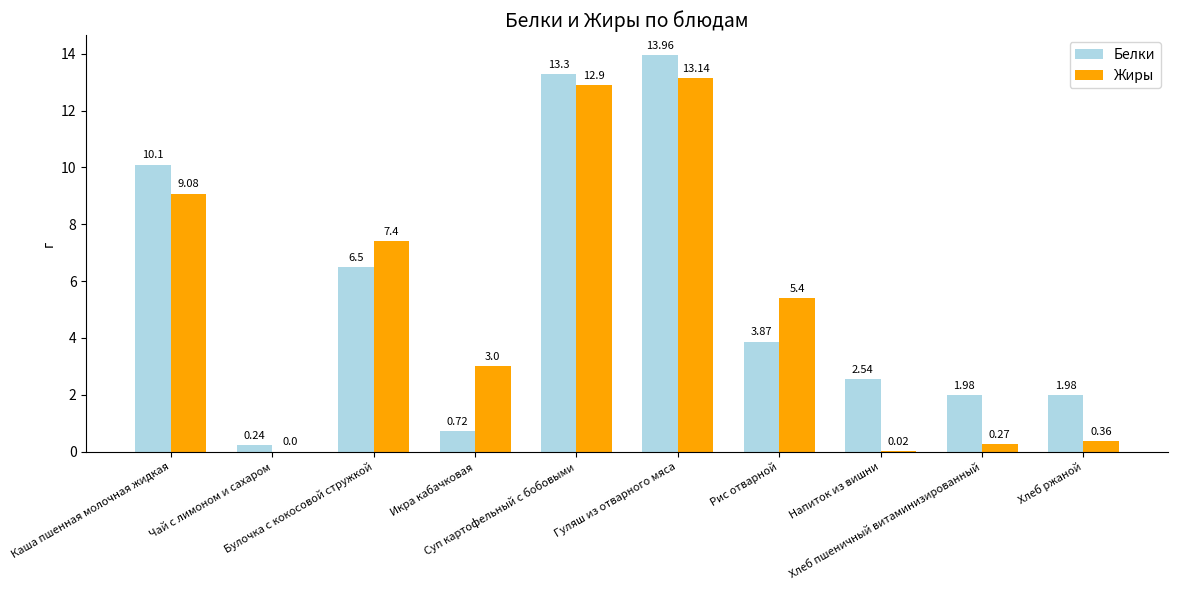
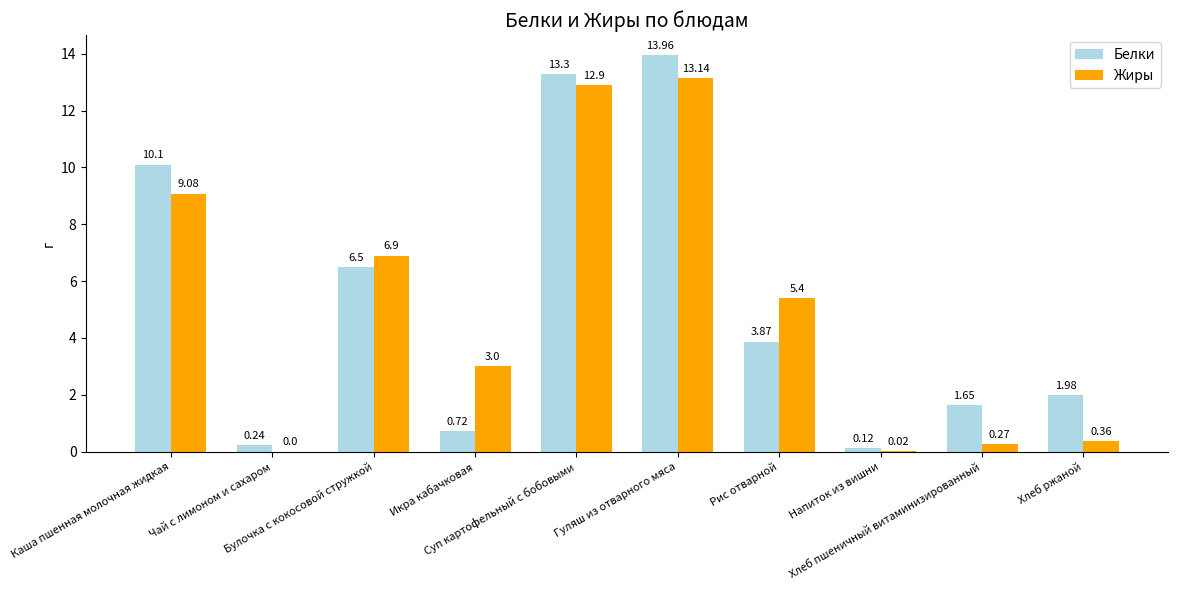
  {
    "Белки": {
      "Каша пшенная молочная жидкая": 10.1,
      "Чай с лимоном и сахаром": 0.24,
      "Булочка с кокосовой стружкой": 6.5,
      "Икра кабачковая": 0.72,
      "Суп картофельный с бобовыми": 13.3,
      "Гуляш из отварного мяса": 13.96,
      "Рис отварной": 3.87,
-     "Напиток из вишни": 2.54,
-     "Хлеб пшеничный витаминизированный": 1.98,
+     "Напиток из вишни": 0.12,
+     "Хлеб пшеничный витаминизированный": 1.65,
      "Хлеб ржаной": 1.98
    },
    "Жиры": {
      "Каша пшенная молочная жидкая": 9.08,
      "Чай с лимоном и сахаром": 0.0,
-     "Булочка с кокосовой стружкой": 7.4,
+     "Булочка с кокосовой стружкой": 6.9,
      "Икра кабачковая": 3.0,
      "Суп картофельный с бобовыми": 12.9,
      "Гуляш из отварного мяса": 13.14,
      "Рис отварной": 5.4,
      "Напиток из вишни": 0.02,
      "Хлеб пшеничный витаминизированный": 0.27,
      "Хлеб ржаной": 0.36
    }
  }
